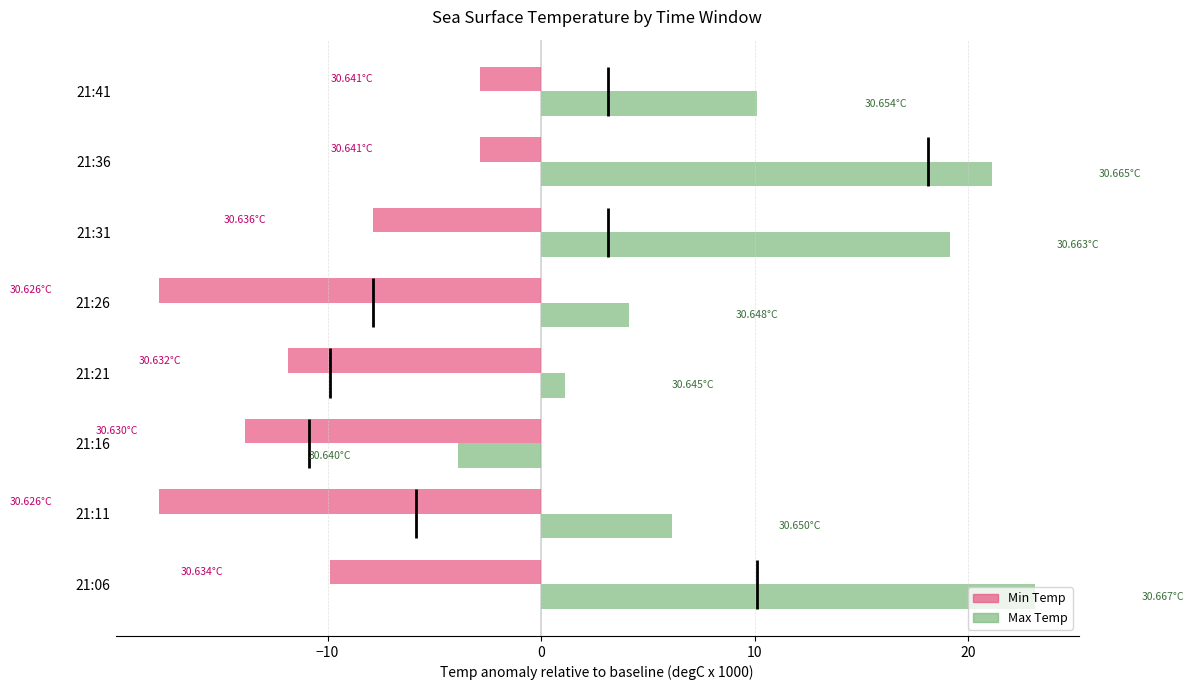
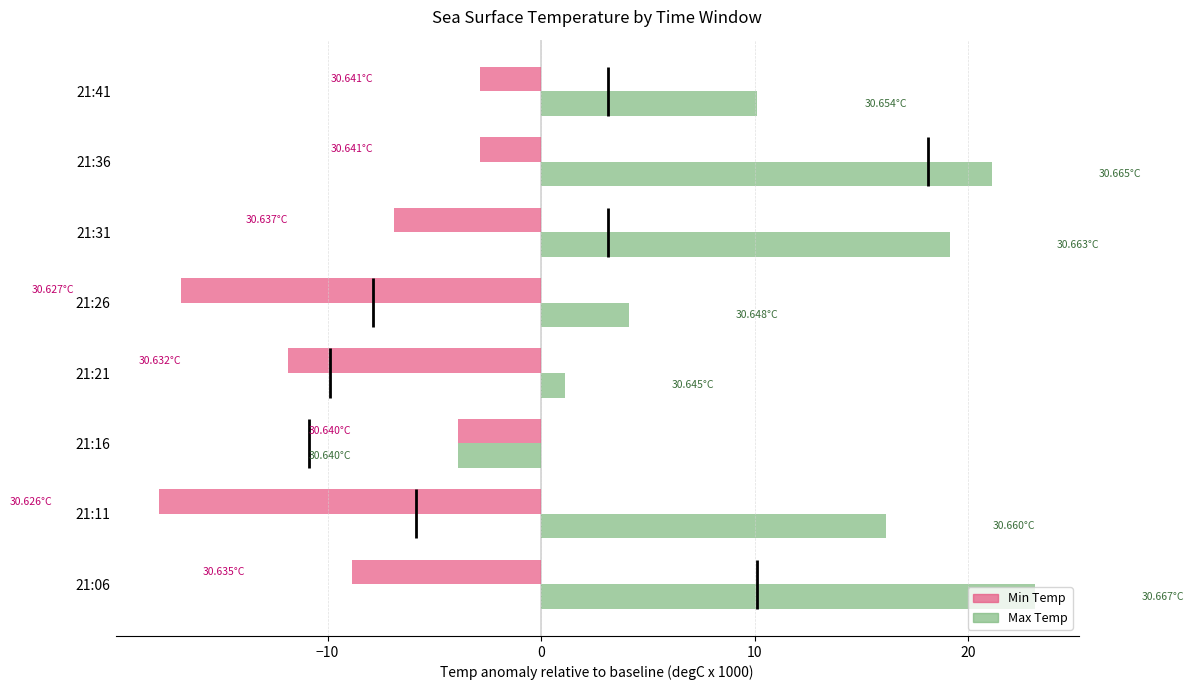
  {
    "Min Temp": {
-     "21:31": "30.636°C",
-     "21:26": "30.626°C",
-     "21:16": "30.630°C",
-     "21:06": "30.634°C"
+     "21:31": "30.637°C",
+     "21:26": "30.627°C",
+     "21:16": "30.640°C",
+     "21:06": "30.635°C"
    },
    "Max Temp": {
-     "21:11": "30.650°C"
+     "21:11": "30.660°C"
    }
  }
